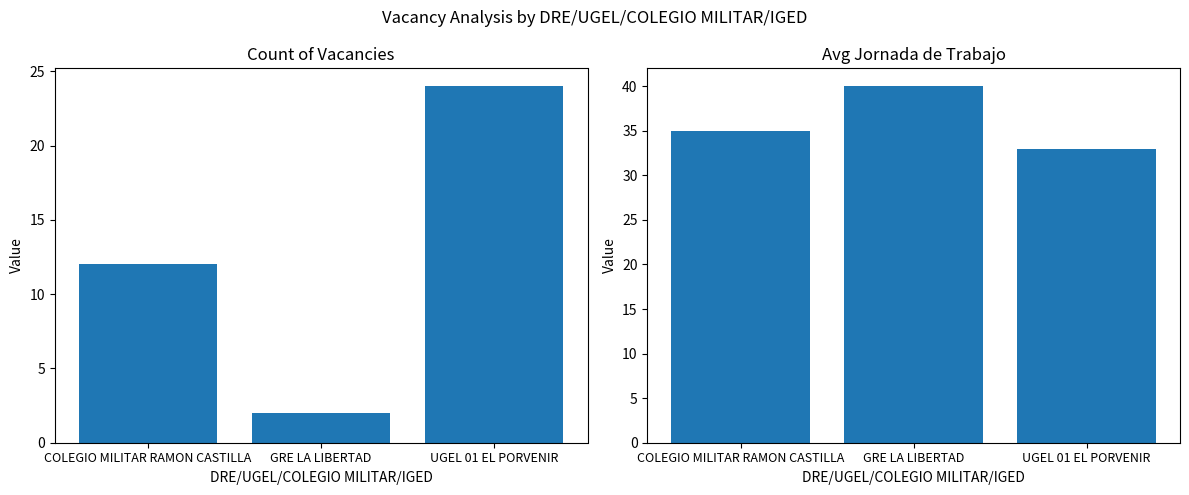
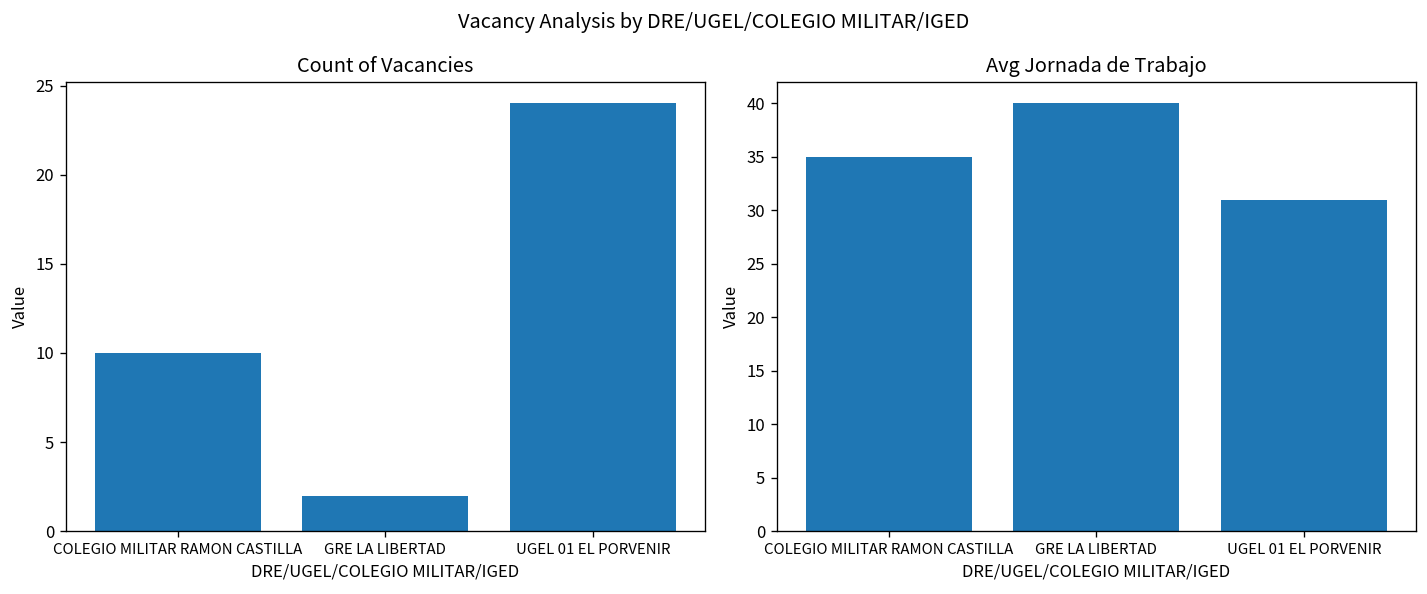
  {
    "Count of Vacancies": {
-     "COLEGIO MILITAR RAMON CASTILLA": 12,
+     "COLEGIO MILITAR RAMON CASTILLA": 10,
      "GRE LA LIBERTAD": 2,
      "UGEL 01 EL PORVENIR": 24
    },
    "Avg Jornada de Trabajo": {
      "COLEGIO MILITAR RAMON CASTILLA": 35,
      "GRE LA LIBERTAD": 40,
-     "UGEL 01 EL PORVENIR": 33
+     "UGEL 01 EL PORVENIR": 31
    }
  }
